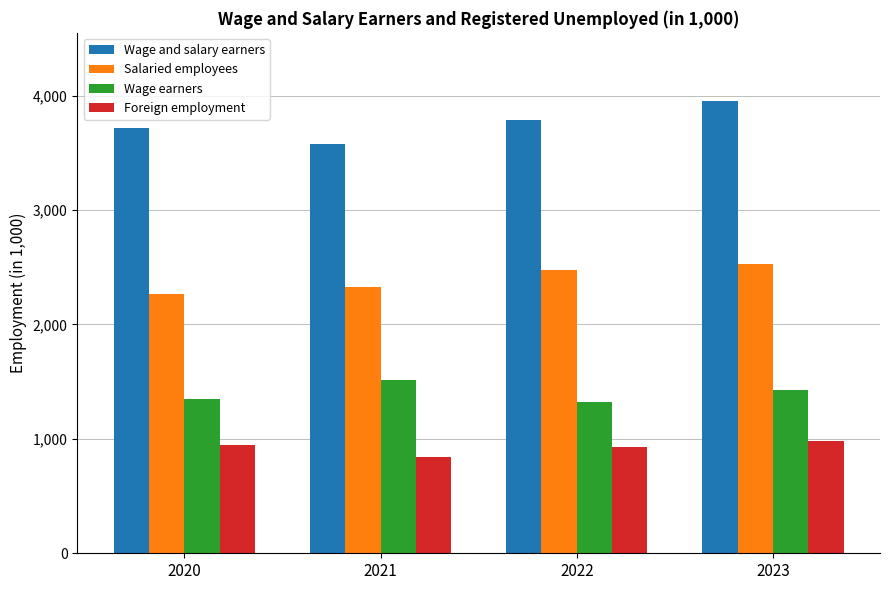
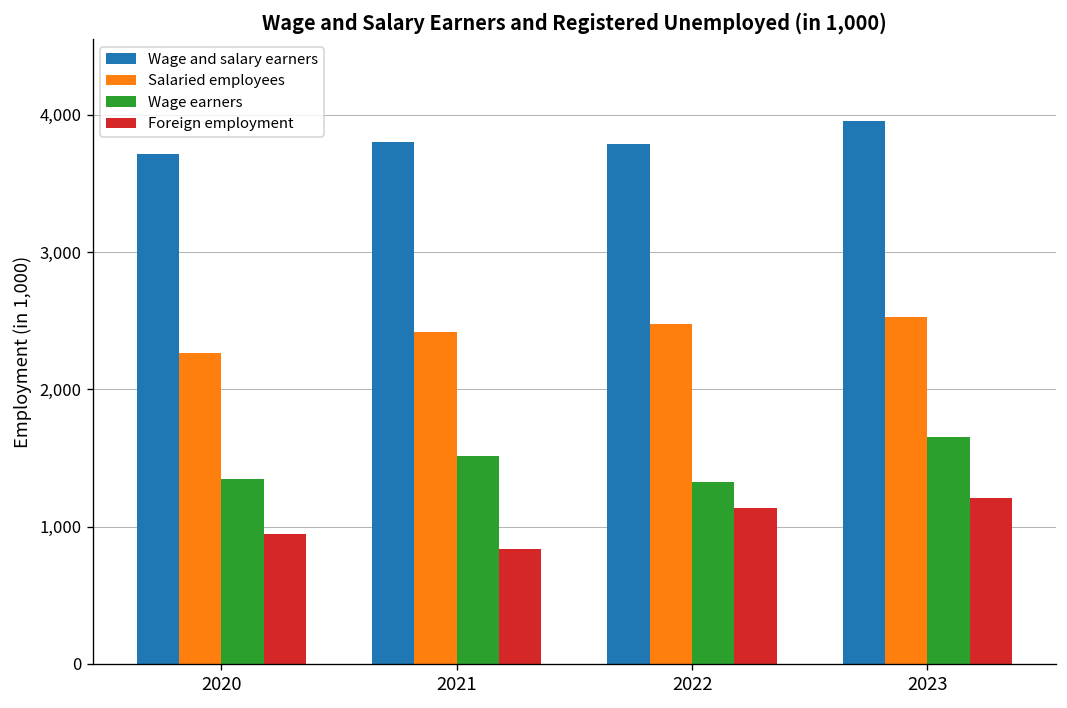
  {
    "Wage and salary earners": {
      "2020": "3,720",
-     "2021": "3,580",
+     "2021": "3,810",
      "2022": "3,790",
      "2023": "3,960"
    },
    "Salaried employees": {
      "2020": "2,270",
-     "2021": "2,330",
+     "2021": "2,420",
      "2022": "2,480",
      "2023": "2,530"
    },
    "Wage earners": {
      "2020": "1,350",
      "2021": "1,520",
      "2022": "1,320",
-     "2023": "1,430"
+     "2023": "1,650"
    },
    "Foreign employment": {
      "2020": "950",
      "2021": "840",
-     "2022": "930",
-     "2023": "980"
+     "2022": "1,130",
+     "2023": "1,210"
    }
  }
